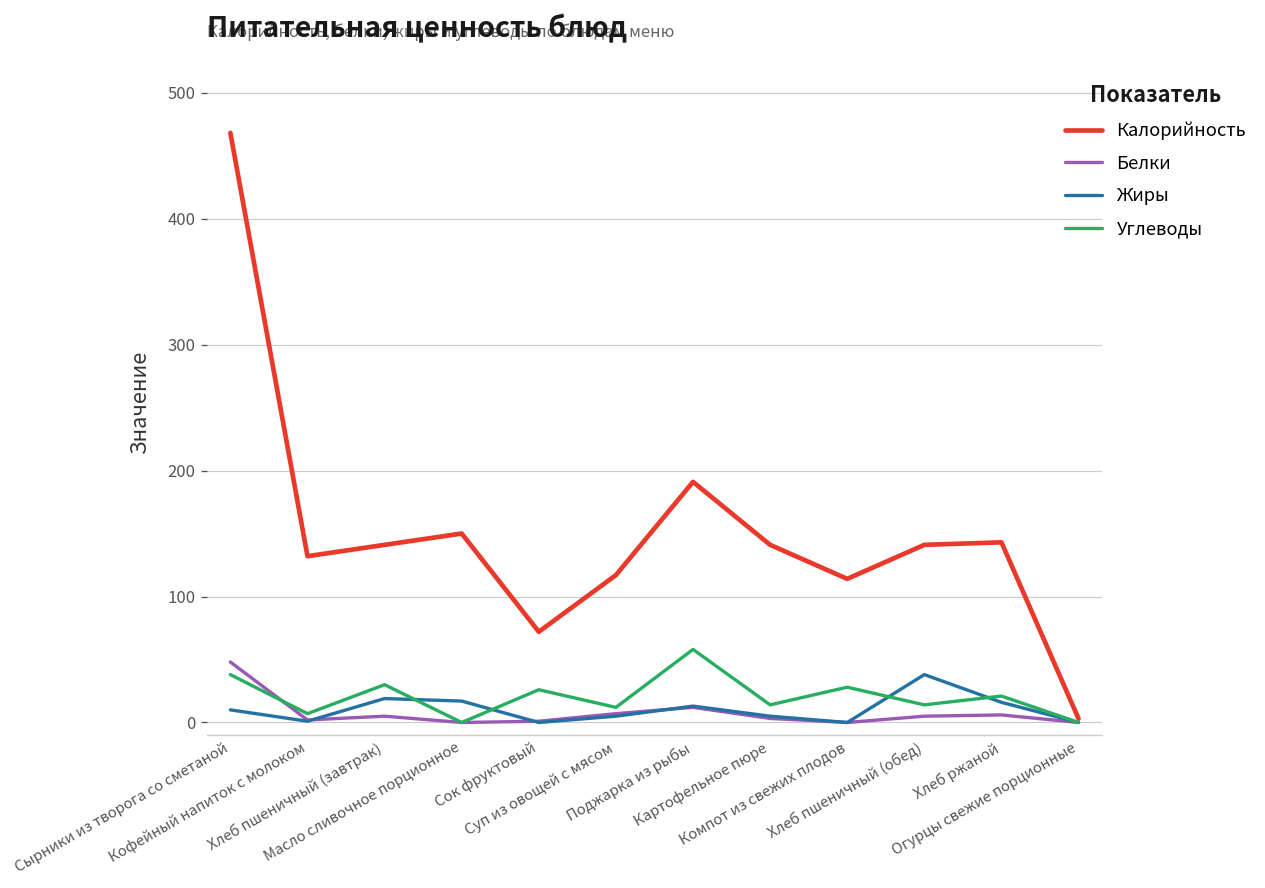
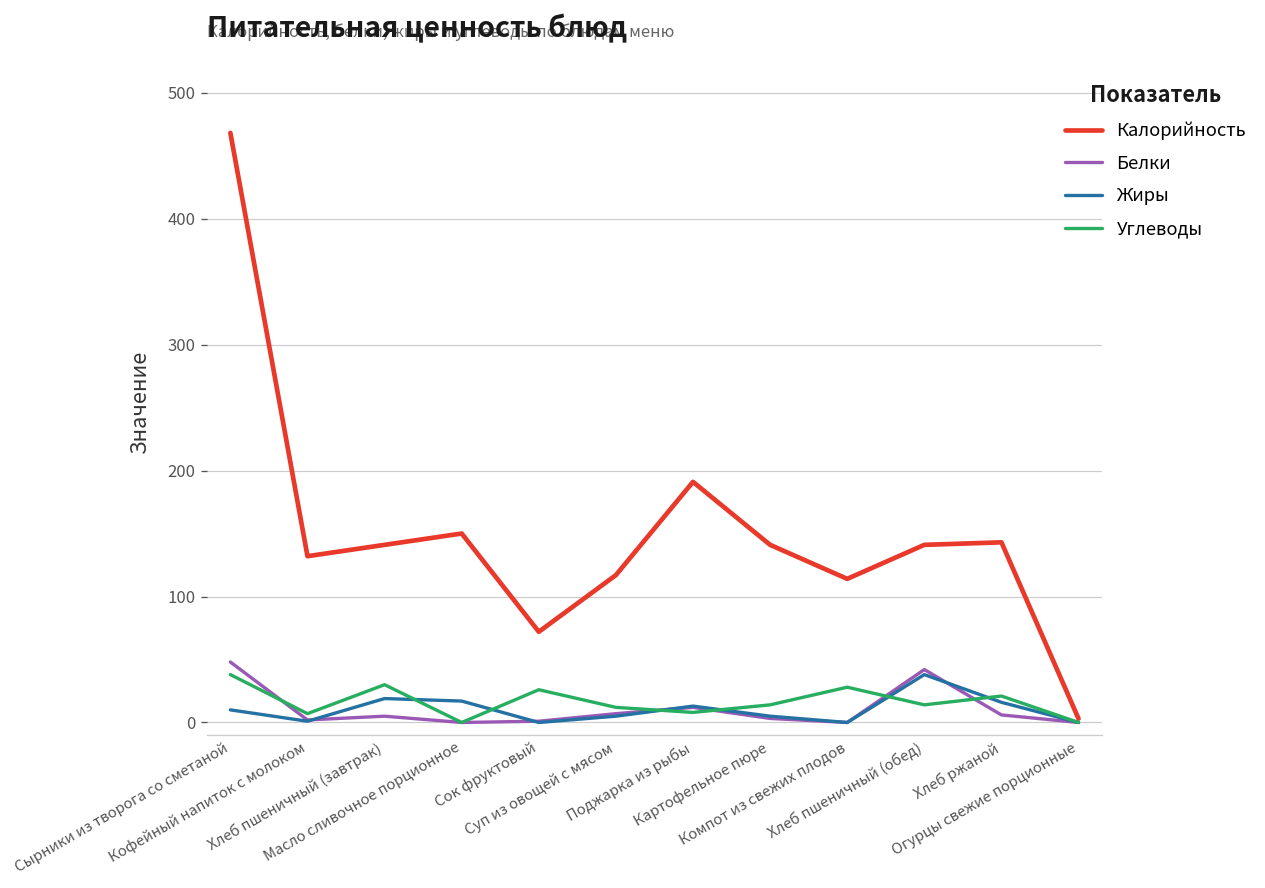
  {
    "Калорийность": {
      "Сырники из творога со сметаной": 468,
      "Кофейный напиток с молоком": 132,
      "Хлеб пшеничный (завтрак)": 141,
      "Масло сливочное порционное": 150,
      "Сок фруктовый": 72,
      "Суп из овощей с мясом": 117,
      "Поджарка из рыбы": 191,
      "Картофельное пюре": 141,
      "Компот из свежих плодов": 114,
      "Хлеб пшеничный (обед)": 141,
      "Хлеб ржаной": 143,
      "Огурцы свежие порционные": 3
    },
    "Белки": {
      "Сырники из творога со сметаной": 48,
      "Хлеб пшеничный (завтрак)": 5,
-     "Хлеб пшеничный (обед)": 5,
+     "Хлеб пшеничный (обед)": 42,
      "Хлеб ржаной": 6
    },
    "Жиры": {
      "Сырники из творога со сметаной": 10,
      "Хлеб пшеничный (завтрак)": 19,
      "Масло сливочное порционное": 17,
      "Хлеб пшеничный (обед)": 38,
      "Хлеб ржаной": 16
    },
    "Углеводы": {
      "Сырники из творога со сметаной": 38,
      "Кофейный напиток с молоком": 7,
      "Хлеб пшеничный (завтрак)": 30,
      "Сок фруктовый": 26,
      "Суп из овощей с мясом": 12,
-     "Поджарка из рыбы": 58,
+     "Поджарка из рыбы": 8,
      "Картофельное пюре": 14,
      "Компот из свежих плодов": 28,
      "Хлеб пшеничный (обед)": 14,
      "Хлеб ржаной": 21
    }
  }
